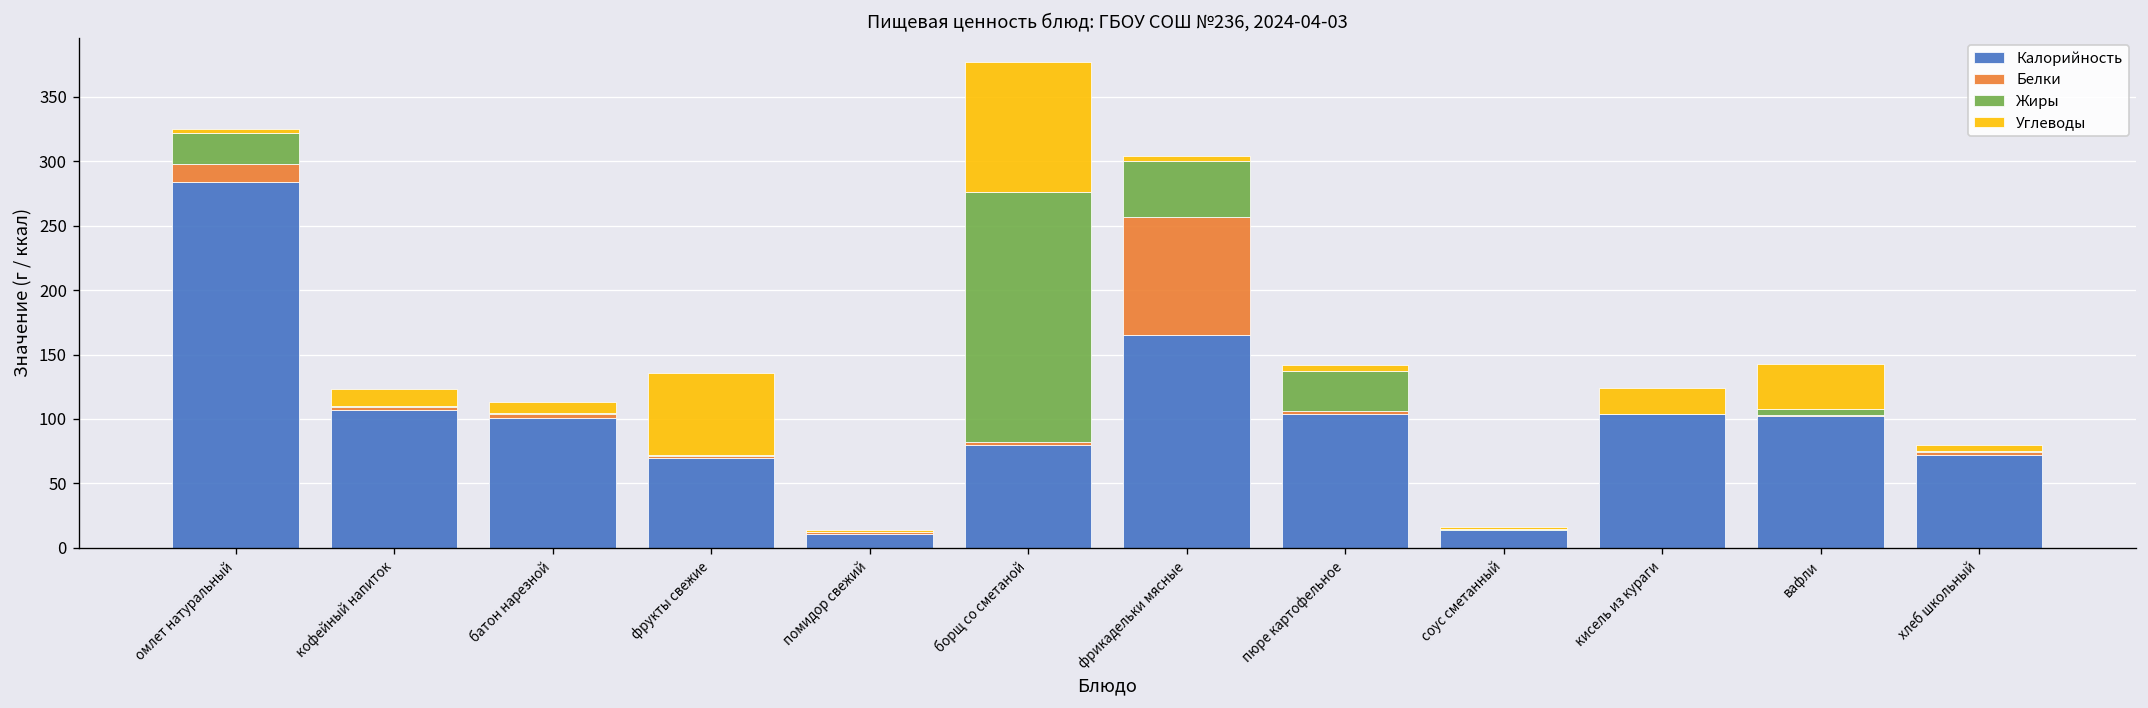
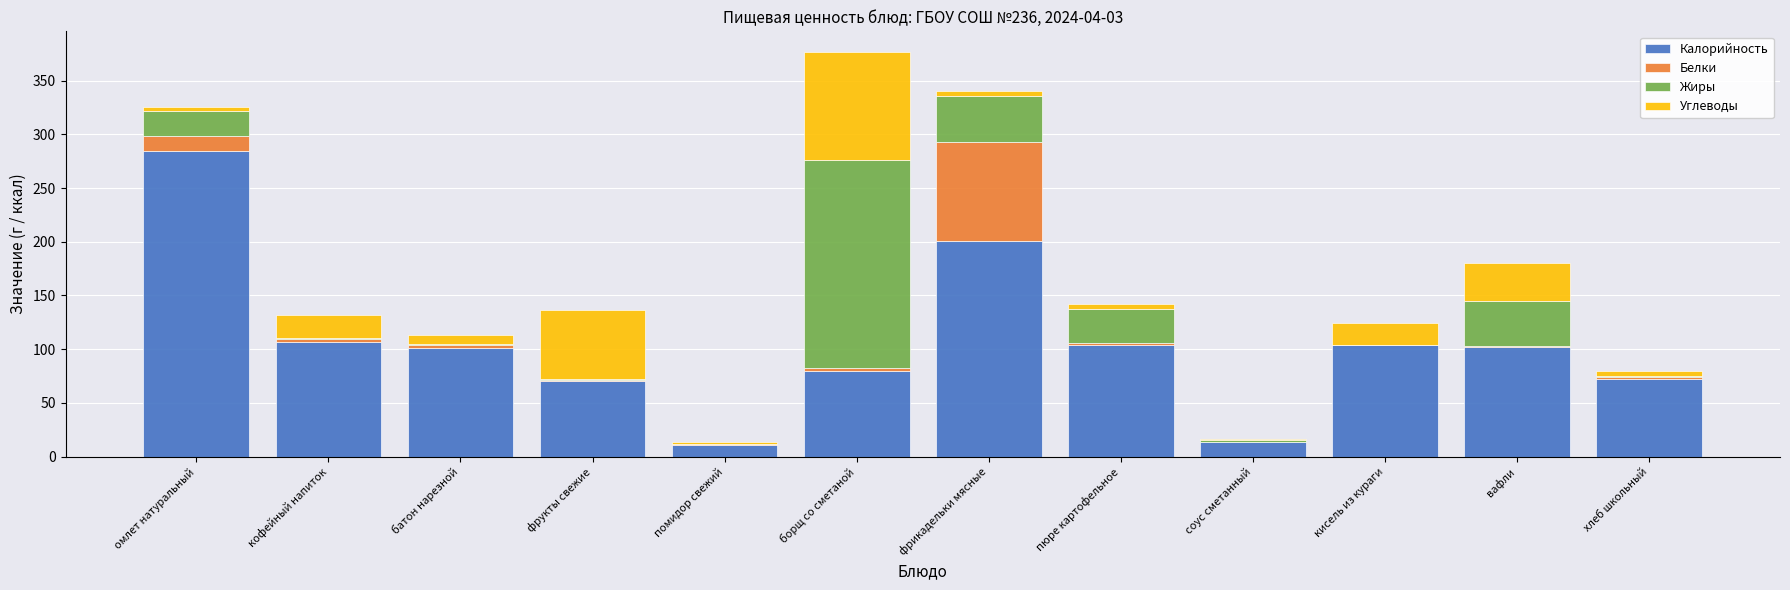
  {
    "Калорийность": {
      "омлет натуральный": 284,
      "кофейный напиток": 107,
      "батон нарезной": 101,
      "фрукты свежие": 70,
      "помидор свежий": 11,
      "борщ со сметаной": 80,
-     "фрикадельки мясные": 165,
+     "фрикадельки мясные": 201,
      "пюре картофельное": 104,
      "соус сметанный": 14,
      "кисель из кураги": 104,
      "вафли": 102,
      "хлеб школьный": 72
    },
    "Белки": {
      "омлет натуральный": 14,
      "батон нарезной": 3,
      "фрикадельки мясные": 92,
      "соус сметанный": 0,
      "кисель из кураги": 0
    },
    "Жиры": {
      "омлет натуральный": 24,
      "помидор свежий": 0,
      "борщ со сметаной": 194,
      "фрикадельки мясные": 43,
      "пюре картофельное": 31,
      "кисель из кураги": 0,
-     "вафли": 5
+     "вафли": 42
    },
    "Углеводы": {
      "омлет натуральный": 3,
-     "кофейный напиток": 13,
+     "кофейный напиток": 22,
      "батон нарезной": 8,
      "фрукты свежие": 64,
      "борщ со сметаной": 101,
      "фрикадельки мясные": 4,
      "пюре картофельное": 5,
      "кисель из кураги": 20,
      "вафли": 35,
      "хлеб школьный": 5
    }
  }
